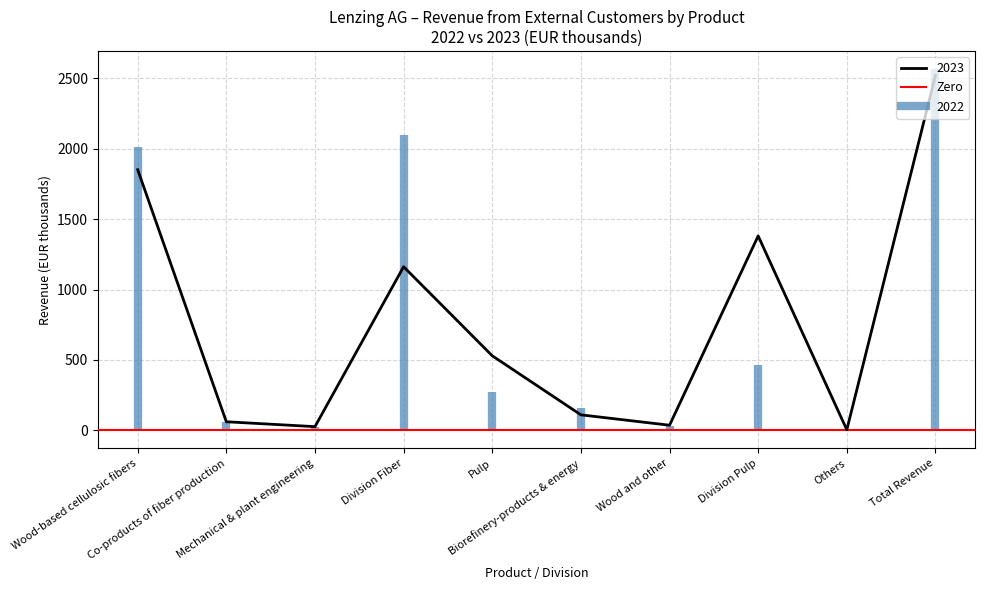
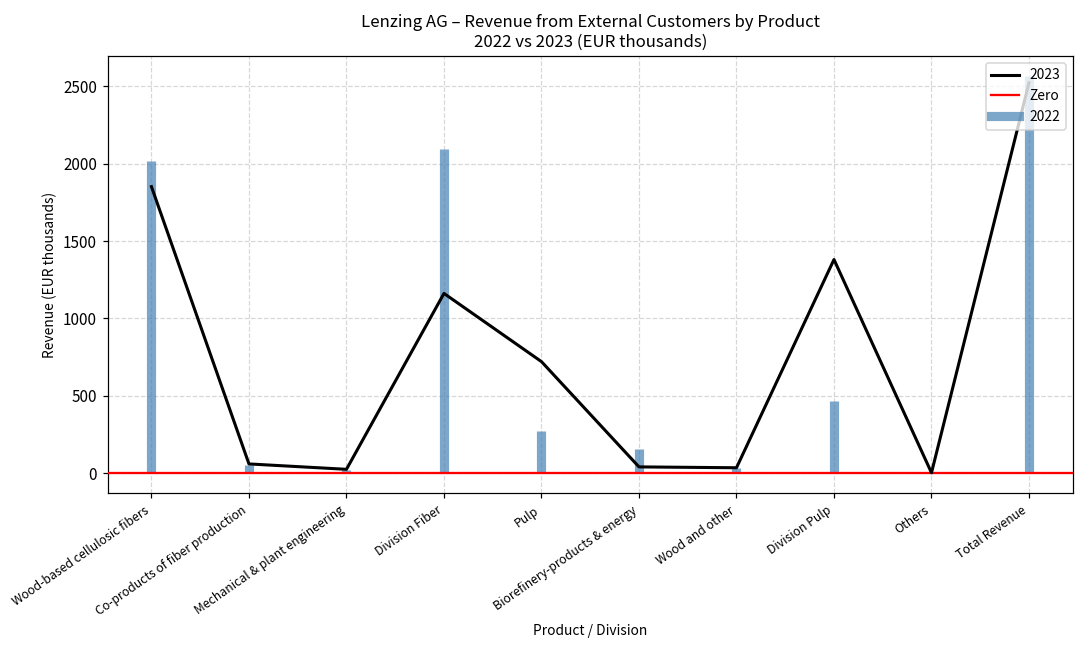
  {
    "2023": {
      "Wood-based cellulosic fibers": 1850,
      "Division Fiber": 1160,
-     "Pulp": 530,
-     "Biorefinery-products & energy": 110,
+     "Pulp": 720,
+     "Biorefinery-products & energy": 40,
      "Division Pulp": 1380
    }
  }
